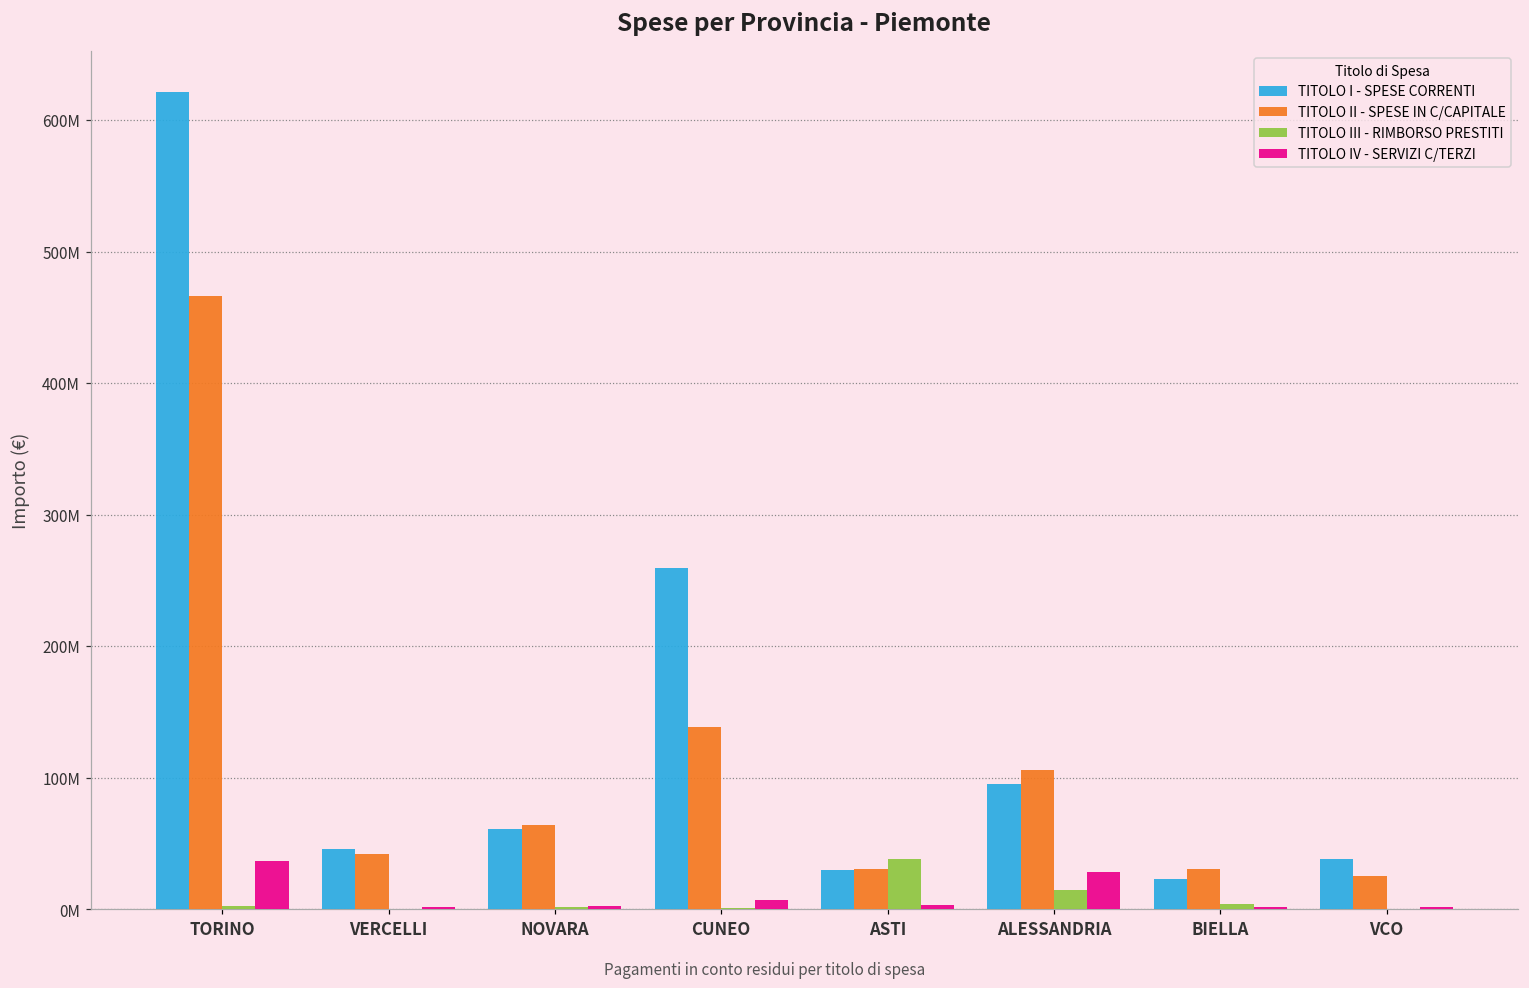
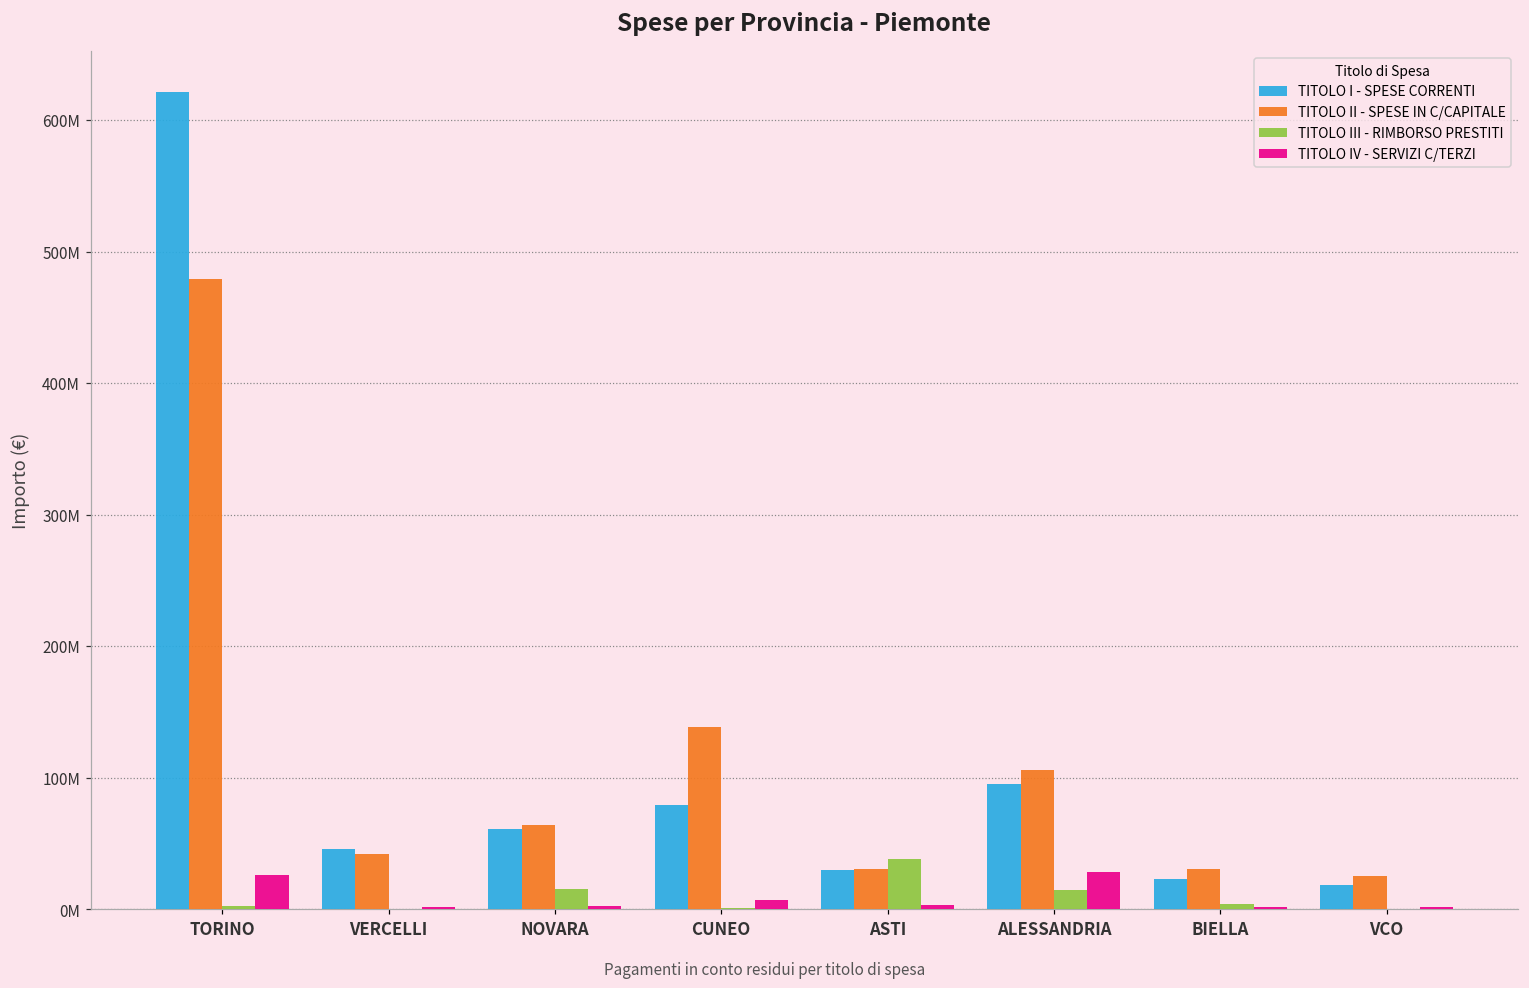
  {
    "TITOLO I - SPESE CORRENTI": {
      "TORINO": 621000000,
      "VERCELLI": 46000000,
      "NOVARA": 61000000,
-     "CUNEO": 259000000,
+     "CUNEO": 79000000,
      "ASTI": 30000000,
      "ALESSANDRIA": 95000000,
      "BIELLA": 23000000,
-     "VCO": 38000000
+     "VCO": 18000000
    },
    "TITOLO II - SPESE IN C/CAPITALE": {
-     "TORINO": 466000000,
+     "TORINO": 479000000,
      "VERCELLI": 42000000,
      "NOVARA": 64000000,
      "CUNEO": 139000000,
      "ASTI": 31000000,
      "ALESSANDRIA": 106000000,
      "BIELLA": 30000000,
      "VCO": 25000000
    },
    "TITOLO III - RIMBORSO PRESTITI": {
      "TORINO": 2000000,
-     "NOVARA": 1000000,
+     "NOVARA": 16000000,
      "ASTI": 38000000,
      "ALESSANDRIA": 14000000,
      "BIELLA": 4000000
    },
    "TITOLO IV - SERVIZI C/TERZI": {
-     "TORINO": 36000000,
+     "TORINO": 26000000,
      "NOVARA": 3000000,
      "CUNEO": 7000000,
      "ASTI": 3000000,
      "ALESSANDRIA": 28000000
    }
  }
